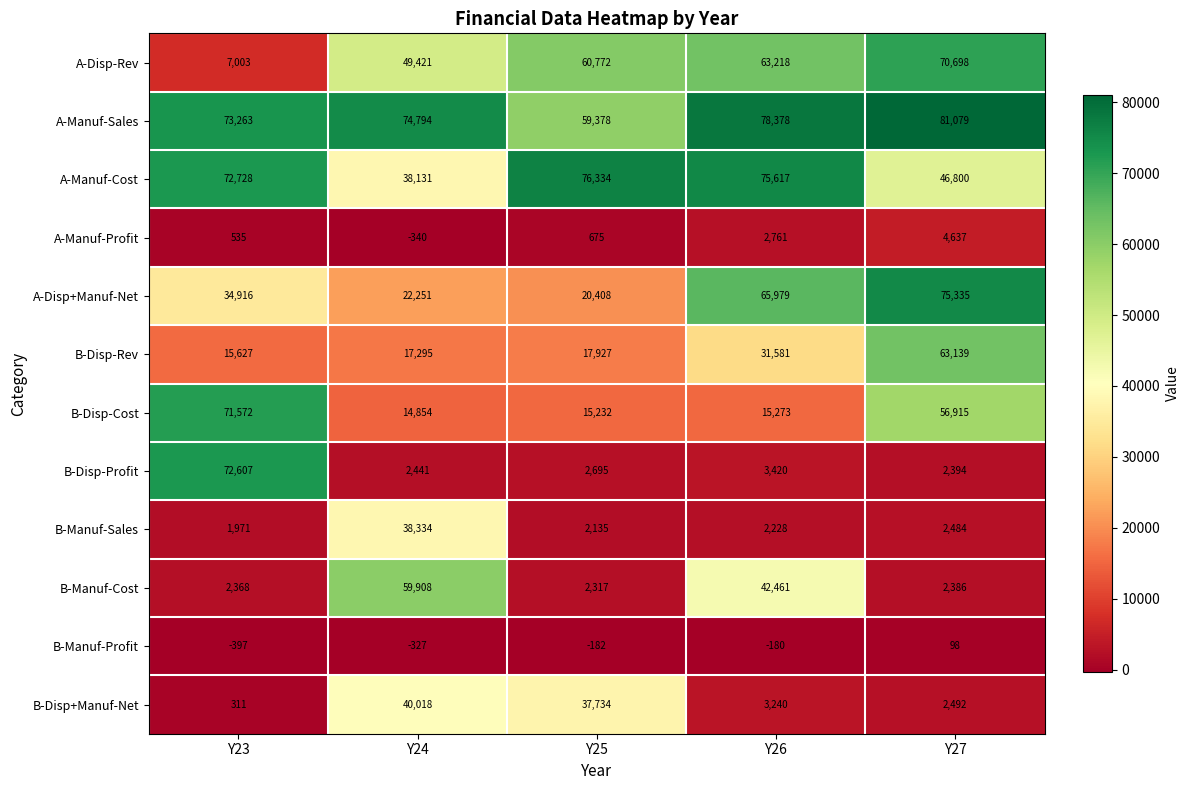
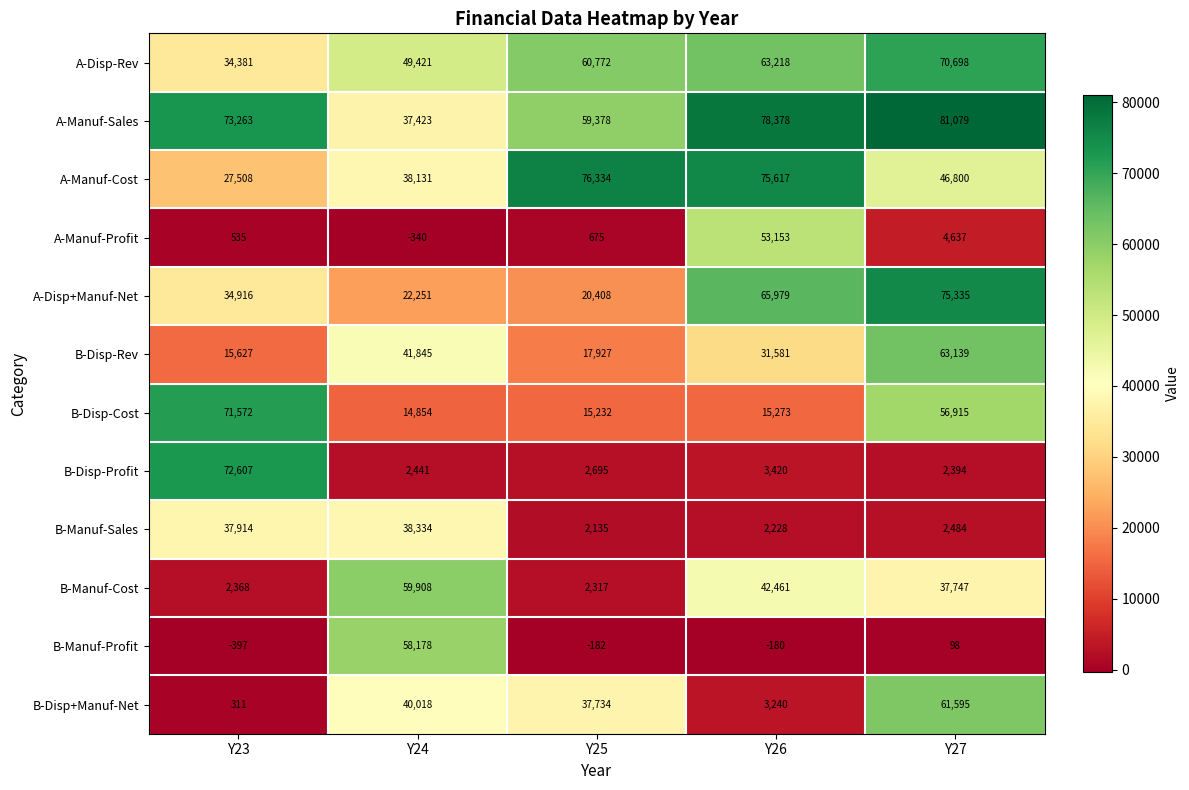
  {
    "A-Disp-Rev": {
-     "Y23": "7,003",
+     "Y23": "34,381",
      "Y24": "49,421",
      "Y25": "60,772",
      "Y26": "63,218",
      "Y27": "70,698"
    },
    "A-Manuf-Sales": {
      "Y23": "73,263",
-     "Y24": "74,794",
+     "Y24": "37,423",
      "Y25": "59,378",
      "Y26": "78,378",
      "Y27": "81,079"
    },
    "A-Manuf-Cost": {
-     "Y23": "72,728",
+     "Y23": "27,508",
      "Y24": "38,131",
      "Y25": "76,334",
      "Y26": "75,617",
      "Y27": "46,800"
    },
    "A-Manuf-Profit": {
      "Y23": "535",
      "Y24": "-340",
      "Y25": "675",
-     "Y26": "2,761",
+     "Y26": "53,153",
      "Y27": "4,637"
    },
    "A-Disp+Manuf-Net": {
      "Y23": "34,916",
      "Y24": "22,251",
      "Y25": "20,408",
      "Y26": "65,979",
      "Y27": "75,335"
    },
    "B-Disp-Rev": {
      "Y23": "15,627",
-     "Y24": "17,295",
+     "Y24": "41,845",
      "Y25": "17,927",
      "Y26": "31,581",
      "Y27": "63,139"
    },
    "B-Disp-Cost": {
      "Y23": "71,572",
      "Y24": "14,854",
      "Y25": "15,232",
      "Y26": "15,273",
      "Y27": "56,915"
    },
    "B-Disp-Profit": {
      "Y23": "72,607",
      "Y24": "2,441",
      "Y25": "2,695",
      "Y26": "3,420",
      "Y27": "2,394"
    },
    "B-Manuf-Sales": {
-     "Y23": "1,971",
+     "Y23": "37,914",
      "Y24": "38,334",
      "Y25": "2,135",
      "Y26": "2,228",
      "Y27": "2,484"
    },
    "B-Manuf-Cost": {
      "Y23": "2,368",
      "Y24": "59,908",
      "Y25": "2,317",
      "Y26": "42,461",
-     "Y27": "2,386"
+     "Y27": "37,747"
    },
    "B-Manuf-Profit": {
      "Y23": "-397",
-     "Y24": "-327",
+     "Y24": "58,178",
      "Y25": "-182",
      "Y26": "-180",
      "Y27": "98"
    },
    "B-Disp+Manuf-Net": {
      "Y23": "311",
      "Y24": "40,018",
      "Y25": "37,734",
      "Y26": "3,240",
-     "Y27": "2,492"
+     "Y27": "61,595"
    }
  }
